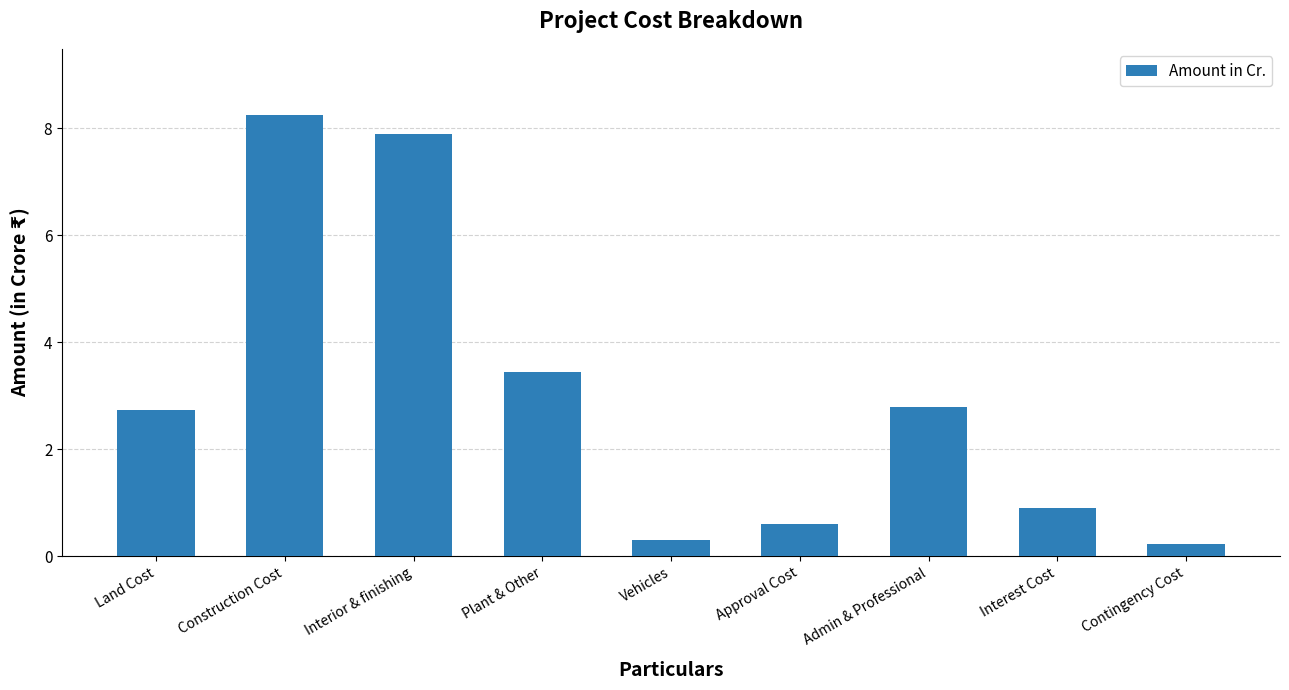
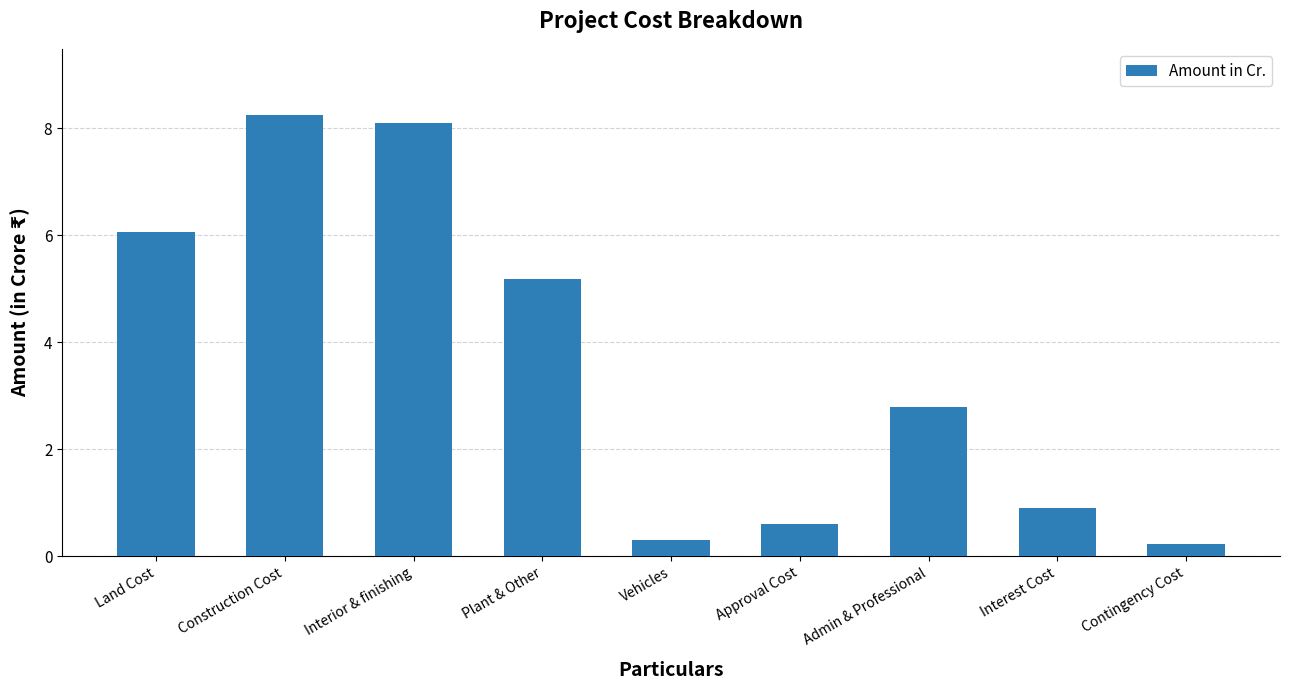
  {
-   "Land Cost": 2.7,
+   "Land Cost": 6.1,
    "Construction Cost": 8.3,
-   "Interior & finishing": 7.9,
-   "Plant & Other": 3.5,
+   "Interior & finishing": 8.1,
+   "Plant & Other": 5.2,
    "Vehicles": 0.3,
    "Approval Cost": 0.6,
    "Admin & Professional": 2.8,
    "Interest Cost": 0.9,
    "Contingency Cost": 0.2
  }
